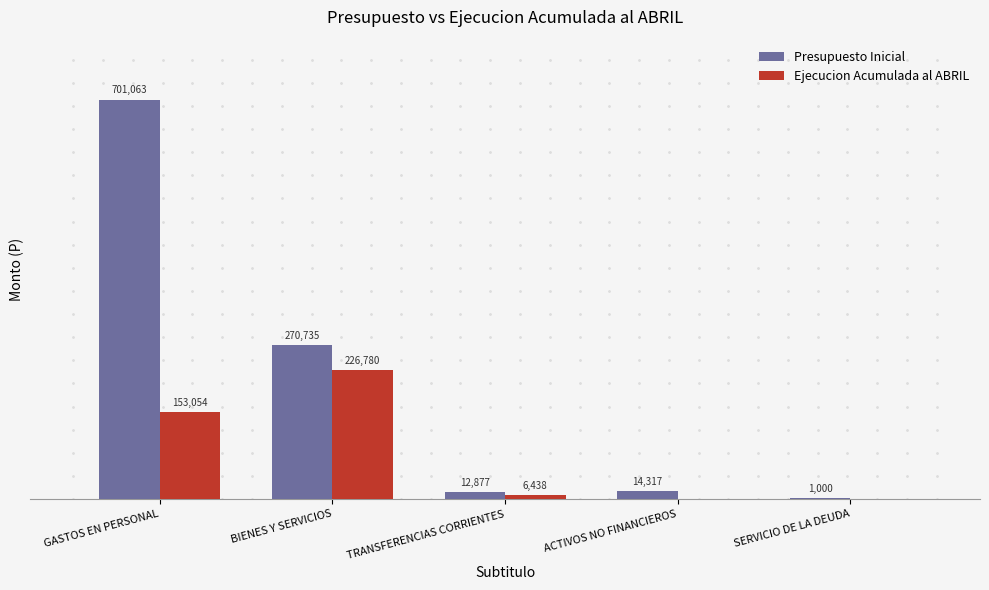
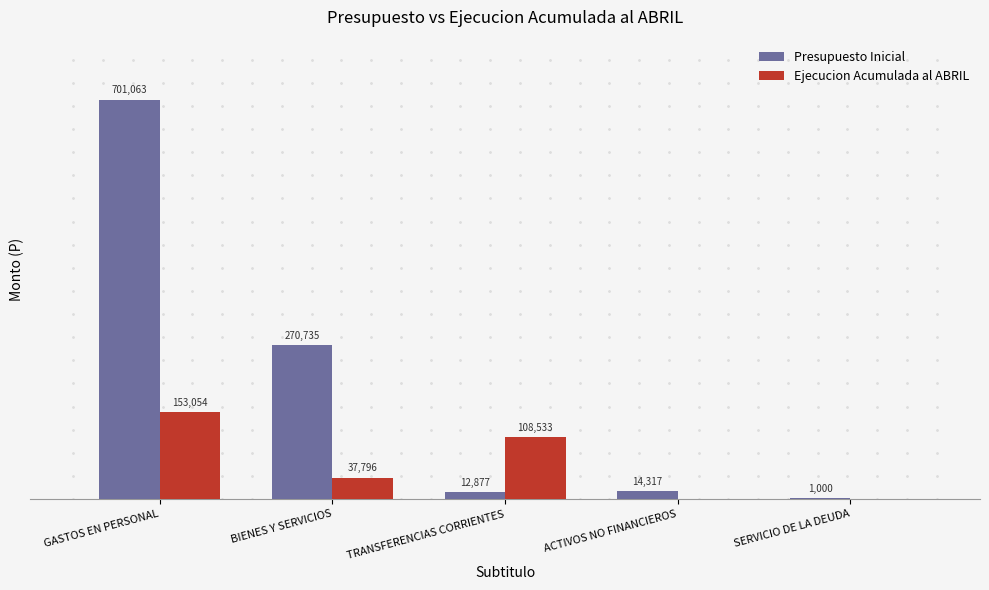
  {
    "Presupuesto Inicial": {
      "GASTOS EN PERSONAL": "701,063",
      "SERVICIO DE LA DEUDA": "1,000"
    },
    "Ejecucion Acumulada al ABRIL": {
-     "BIENES Y SERVICIOS": "226,780",
-     "TRANSFERENCIAS CORRIENTES": "6,438"
+     "BIENES Y SERVICIOS": "37,796",
+     "TRANSFERENCIAS CORRIENTES": "108,533"
    }
  }
